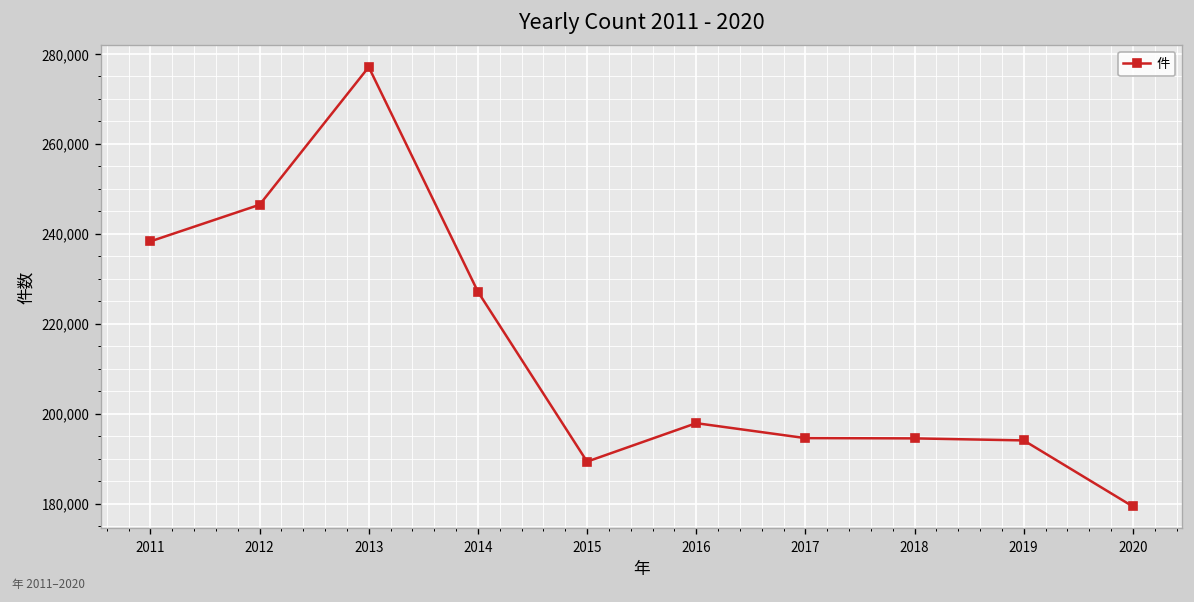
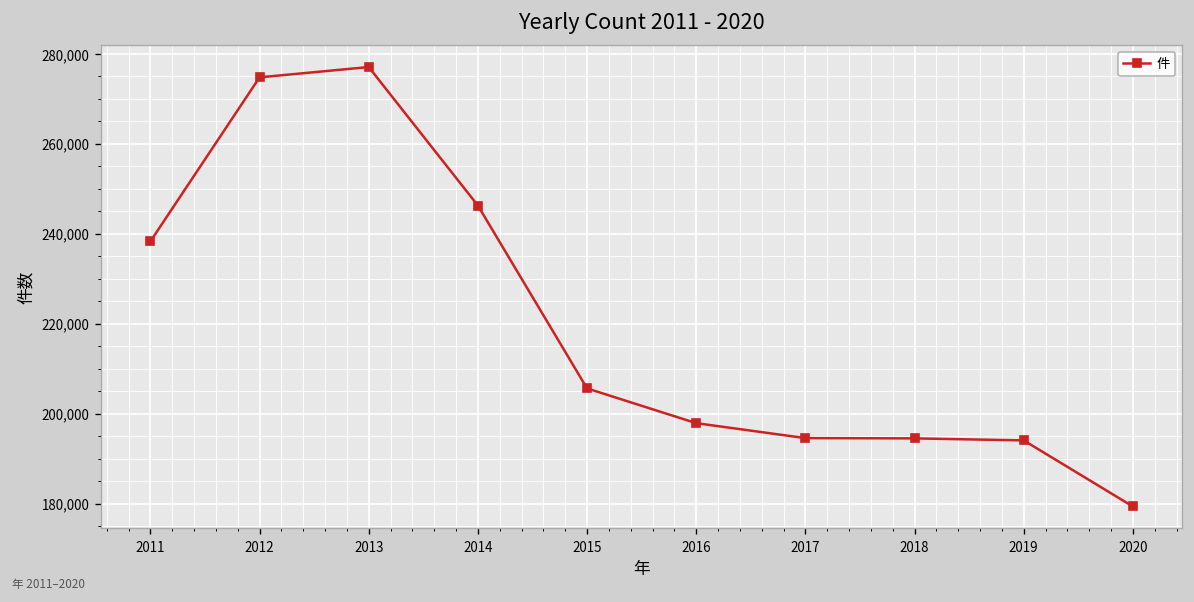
  {
    "2011": "238,000",
-   "2012": "246,000",
+   "2012": "275,000",
    "2013": "277,000",
-   "2014": "227,000",
-   "2015": "189,000",
+   "2014": "246,000",
+   "2015": "206,000",
    "2016": "198,000",
    "2017": "195,000",
    "2018": "195,000",
    "2019": "194,000",
    "2020": "179,000"
  }
